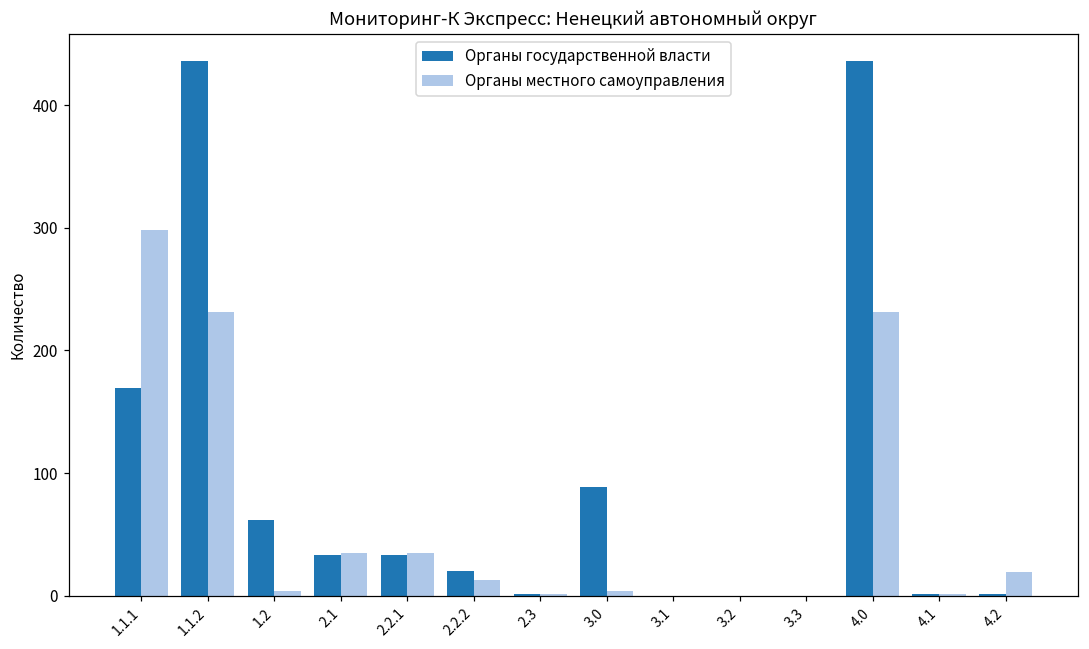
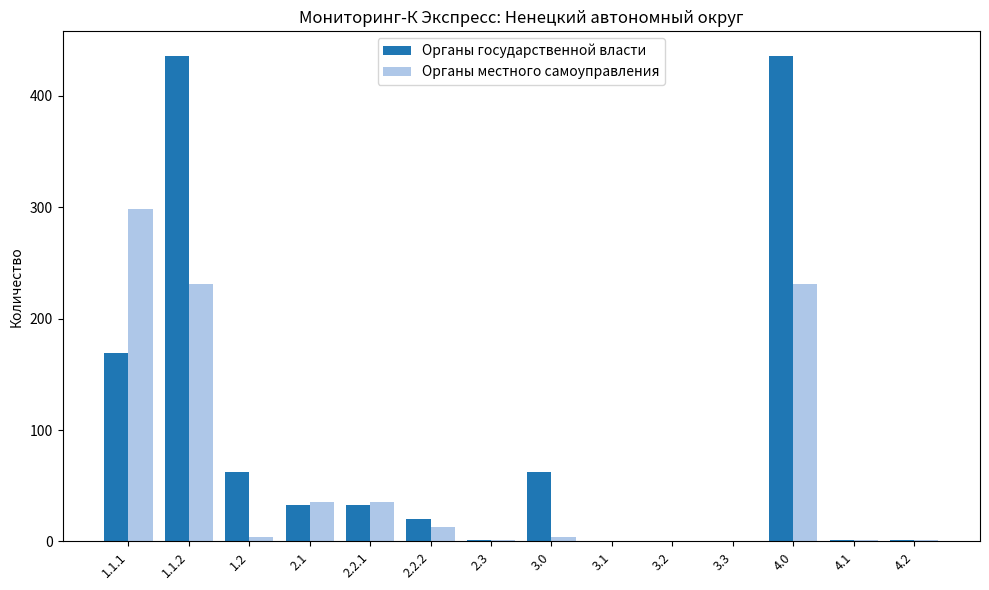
  {
    "Органы государственной власти": {
      "1.1.1": 169,
      "1.1.2": 436,
      "1.2": 62,
      "2.1": 33,
      "2.2.1": 33,
      "2.2.2": 20,
-     "3.0": 89,
+     "3.0": 62,
      "3.1": 0,
      "3.2": 0,
      "3.3": 0,
      "4.0": 436
    },
    "Органы местного самоуправления": {
      "1.1.1": 298,
      "1.1.2": 231,
      "1.2": 4,
      "2.1": 35,
      "2.2.1": 35,
      "2.2.2": 13,
      "3.0": 4,
      "3.1": 0,
      "3.2": 0,
      "3.3": 0,
      "4.0": 231,
-     "4.2": 19
+     "4.2": 1
    }
  }
